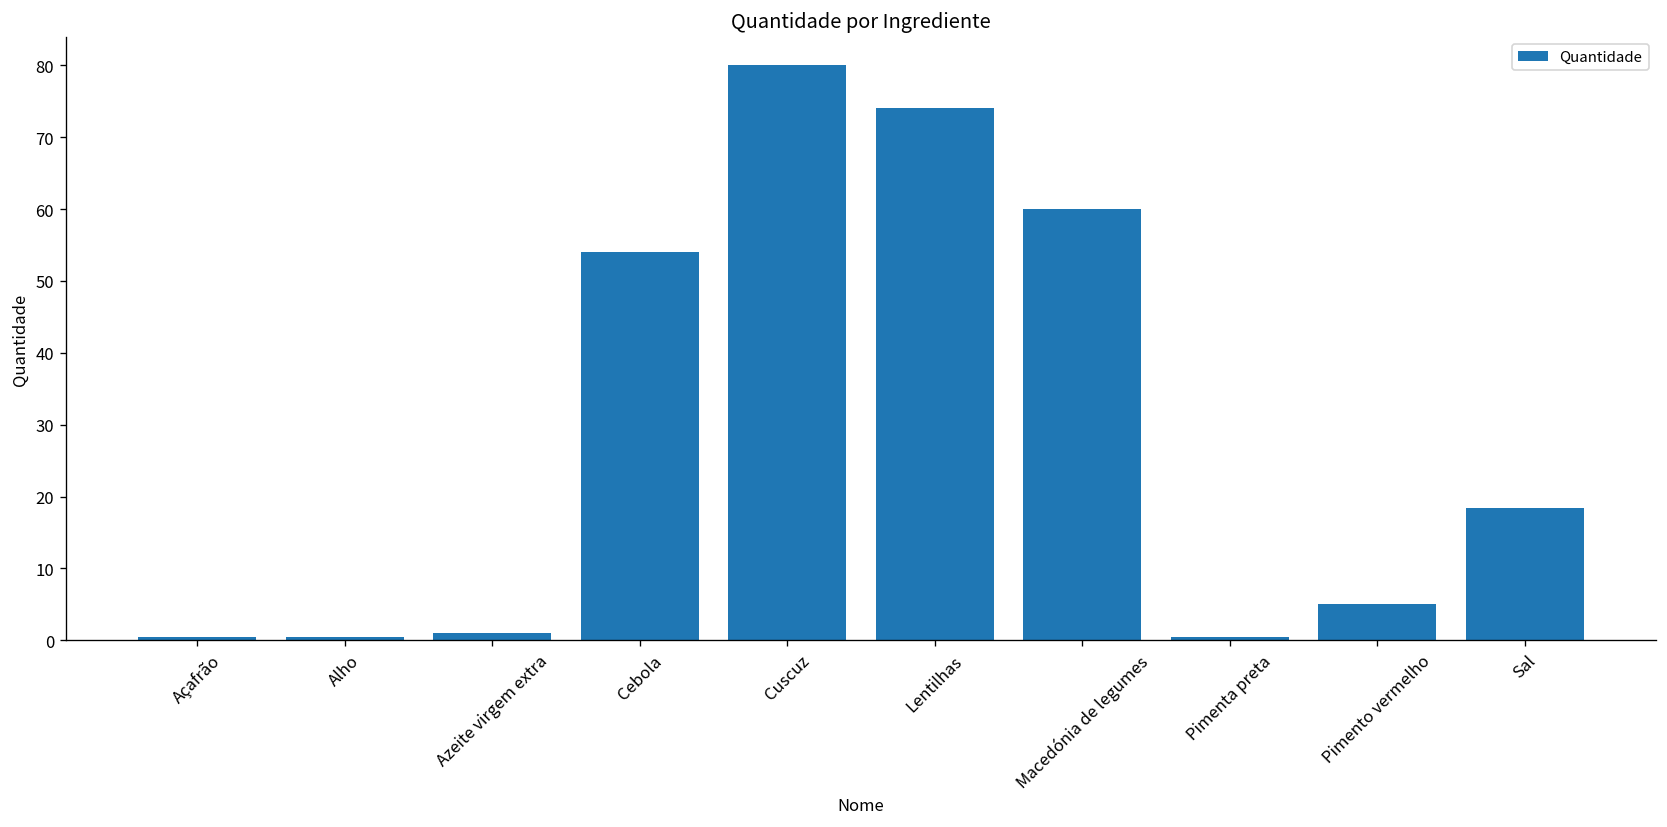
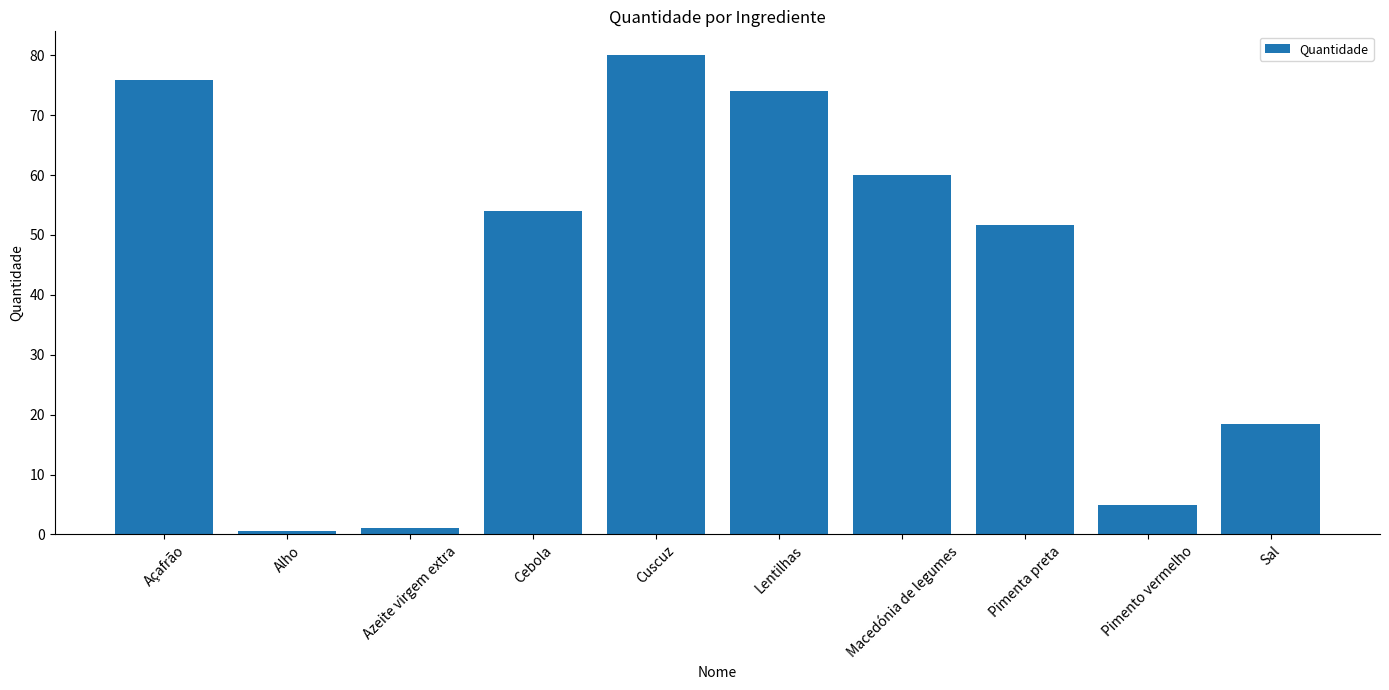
  {
-   "Açafrão": 1,
+   "Açafrão": 76,
    "Alho": 1,
    "Azeite virgem extra": 1,
    "Cebola": 54,
    "Cuscuz": 80,
    "Lentilhas": 74,
    "Macedónia de legumes": 60,
-   "Pimenta preta": 1,
+   "Pimenta preta": 52,
    "Pimento vermelho": 5,
    "Sal": 18
  }
